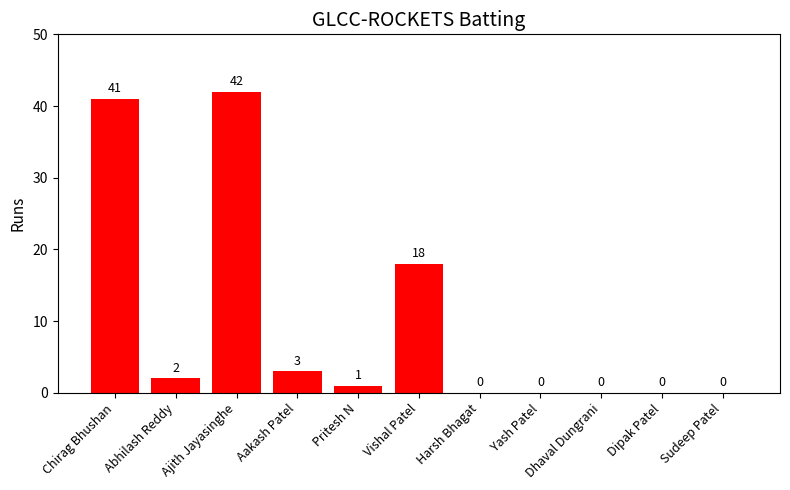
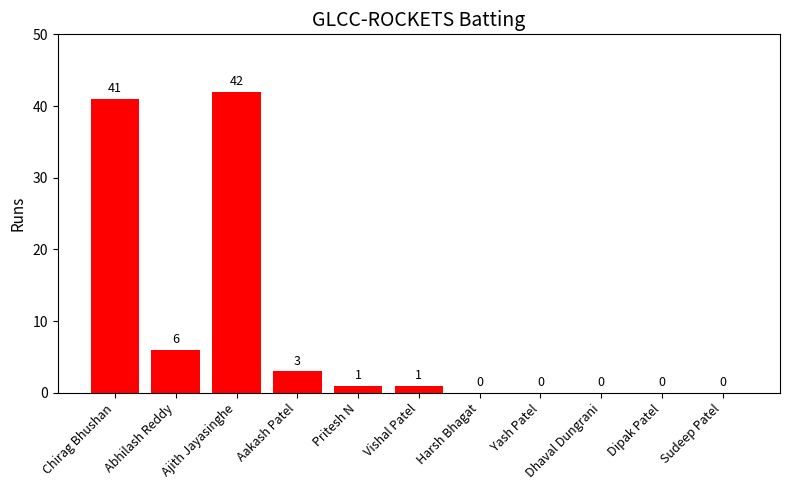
  {
    "Chirag Bhushan": 41,
-   "Abhilash Reddy": 2,
+   "Abhilash Reddy": 6,
    "Ajith Jayasinghe": 42,
    "Aakash Patel": 3,
    "Pritesh N": 1,
-   "Vishal Patel": 18,
+   "Vishal Patel": 1,
    "Harsh Bhagat": 0,
    "Yash Patel": 0,
    "Dhaval Dungrani": 0,
    "Dipak Patel": 0,
    "Sudeep Patel": 0
  }
